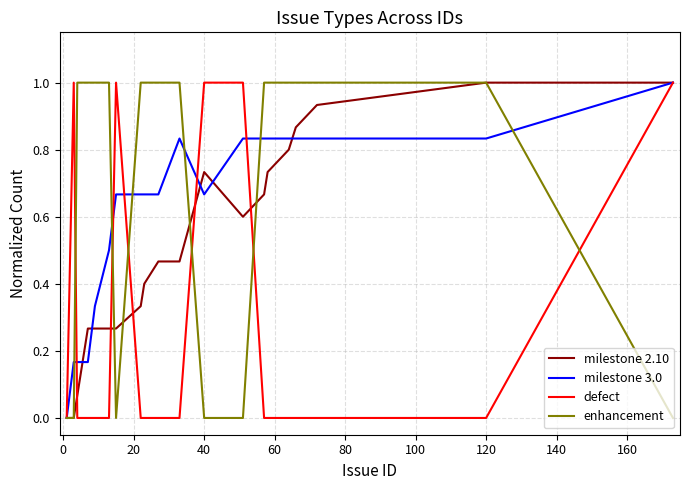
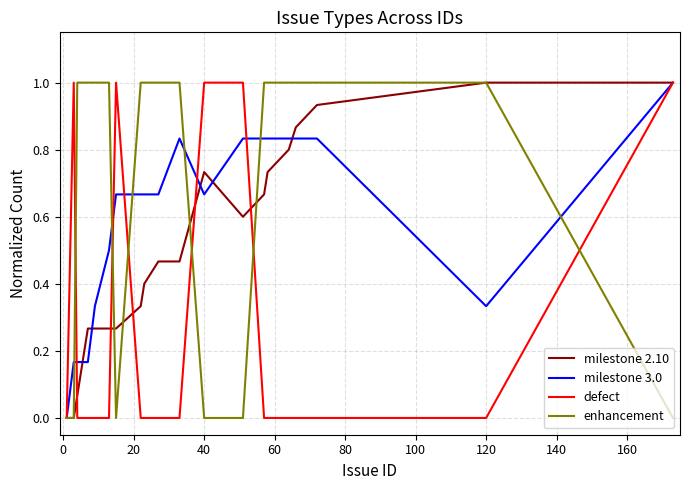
  {
    "milestone 2.10": {
      "40": 0.73
    },
    "milestone 3.0": {
      "40": 0.67,
-     "120": 0.83
+     "120": 0.33
    },
    "defect": {
      "40": 1.00,
      "120": 0.00
    },
    "enhancement": {
      "40": 0.00
    }
  }
